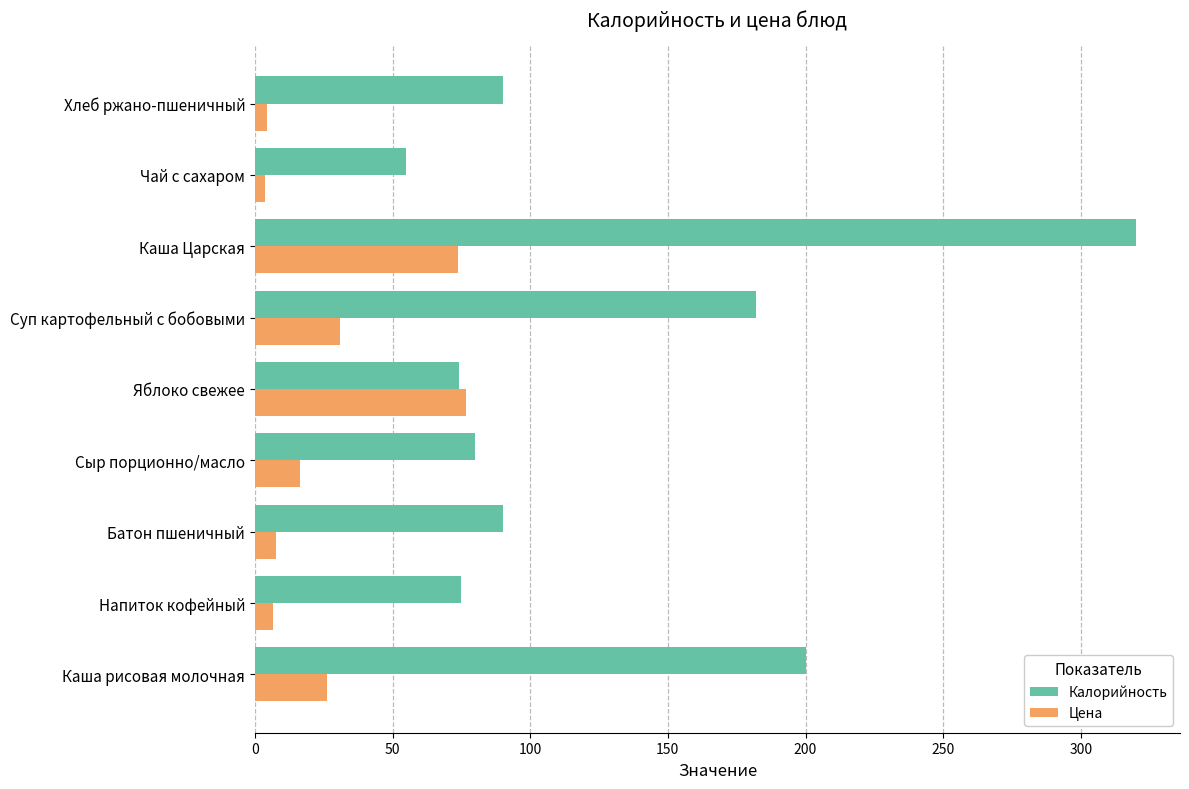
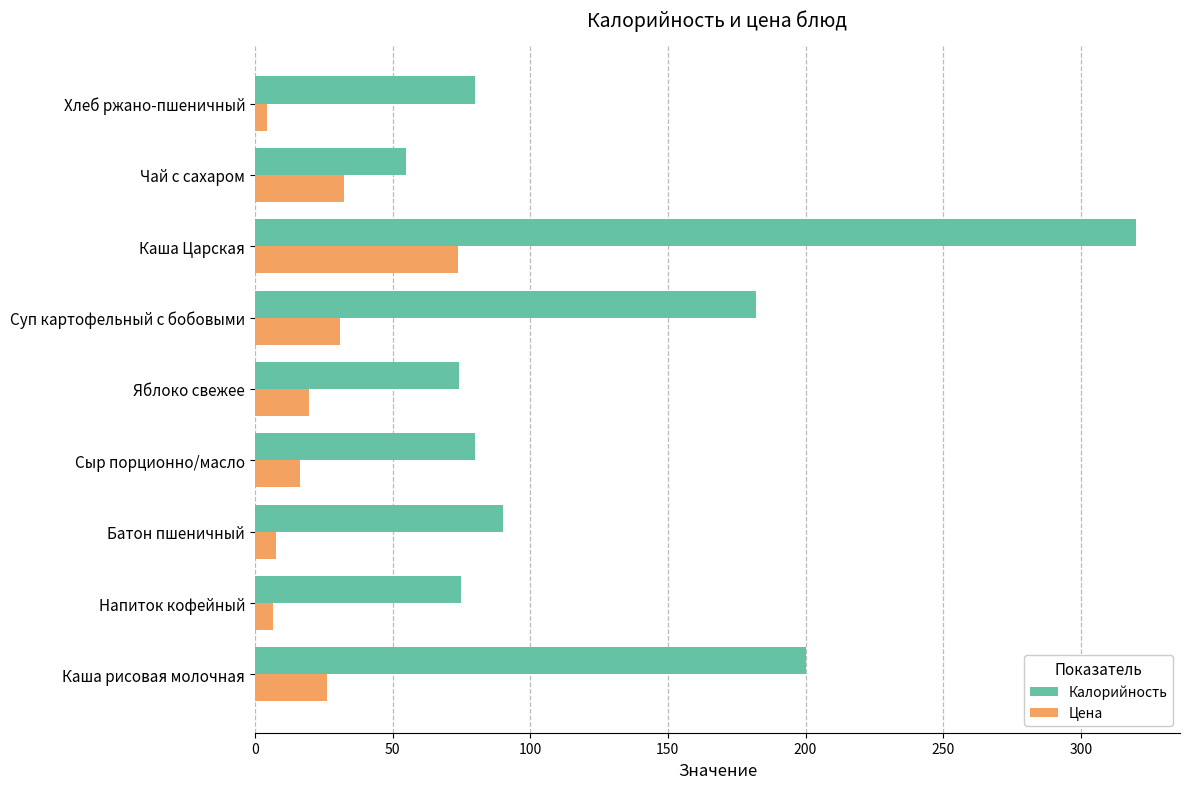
  {
    "Калорийность": {
-     "Хлеб ржано-пшеничный": 90,
+     "Хлеб ржано-пшеничный": 80,
      "Чай с сахаром": 55,
      "Каша Царская": 320,
      "Суп картофельный с бобовыми": 182,
      "Яблоко свежее": 74,
      "Сыр порционно/масло": 80,
      "Батон пшеничный": 90,
      "Напиток кофейный": 75,
      "Каша рисовая молочная": 200
    },
    "Цена": {
      "Хлеб ржано-пшеничный": 4,
-     "Чай с сахаром": 4,
+     "Чай с сахаром": 32,
      "Каша Царская": 74,
      "Суп картофельный с бобовыми": 31,
-     "Яблоко свежее": 77,
+     "Яблоко свежее": 20,
      "Сыр порционно/масло": 16,
      "Батон пшеничный": 8,
      "Напиток кофейный": 7,
      "Каша рисовая молочная": 26
    }
  }
